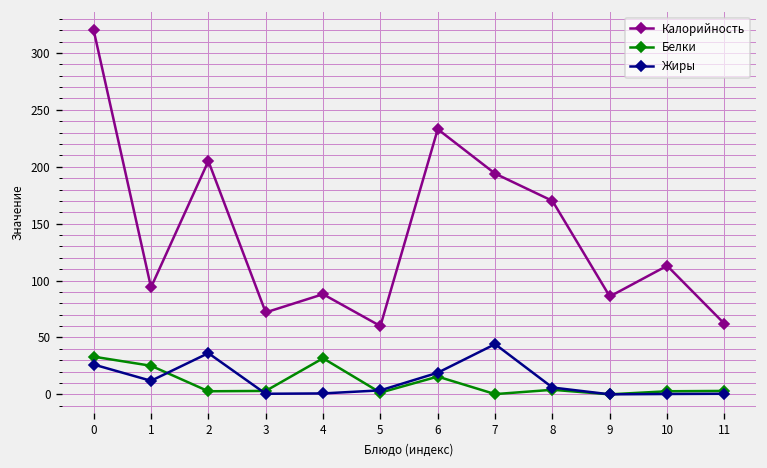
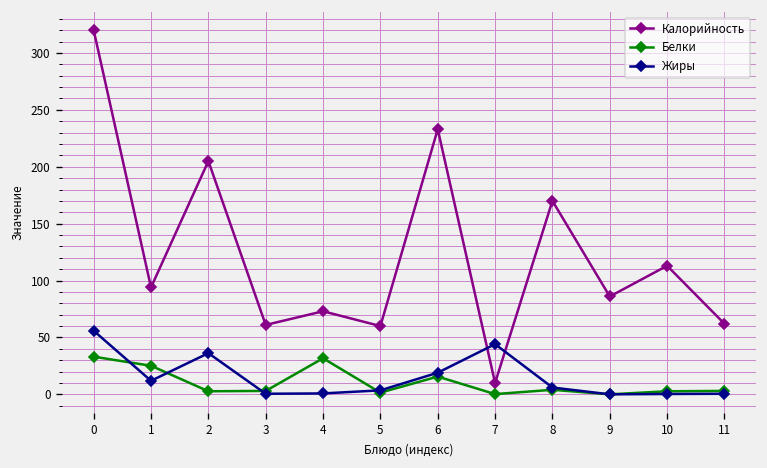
  {
    "Калорийность": {
      "0": 320,
      "1": 90,
      "2": 210,
-     "3": 70,
-     "4": 90,
+     "3": 60,
+     "4": 70,
      "5": 60,
      "6": 230,
-     "7": 190,
+     "7": 10,
      "8": 170,
      "9": 90,
      "10": 110,
      "11": 60
    },
    "Белки": {
      "0": 30,
      "1": 30,
      "2": 0,
      "4": 30,
      "6": 20,
      "7": 0
    },
    "Жиры": {
-     "0": 30,
+     "0": 60,
      "1": 10,
      "2": 40,
      "4": 0,
      "6": 20,
      "7": 40
    }
  }
